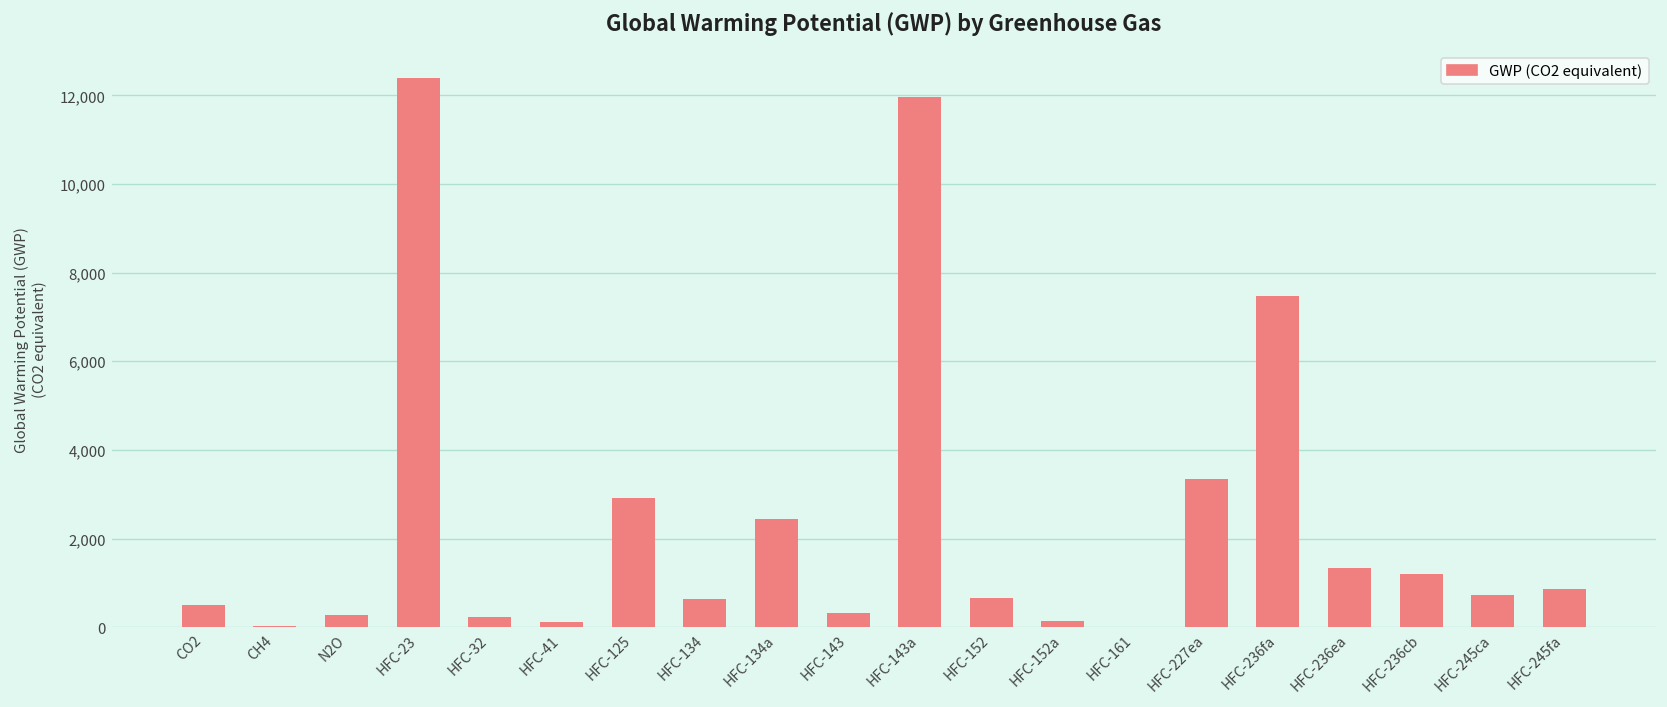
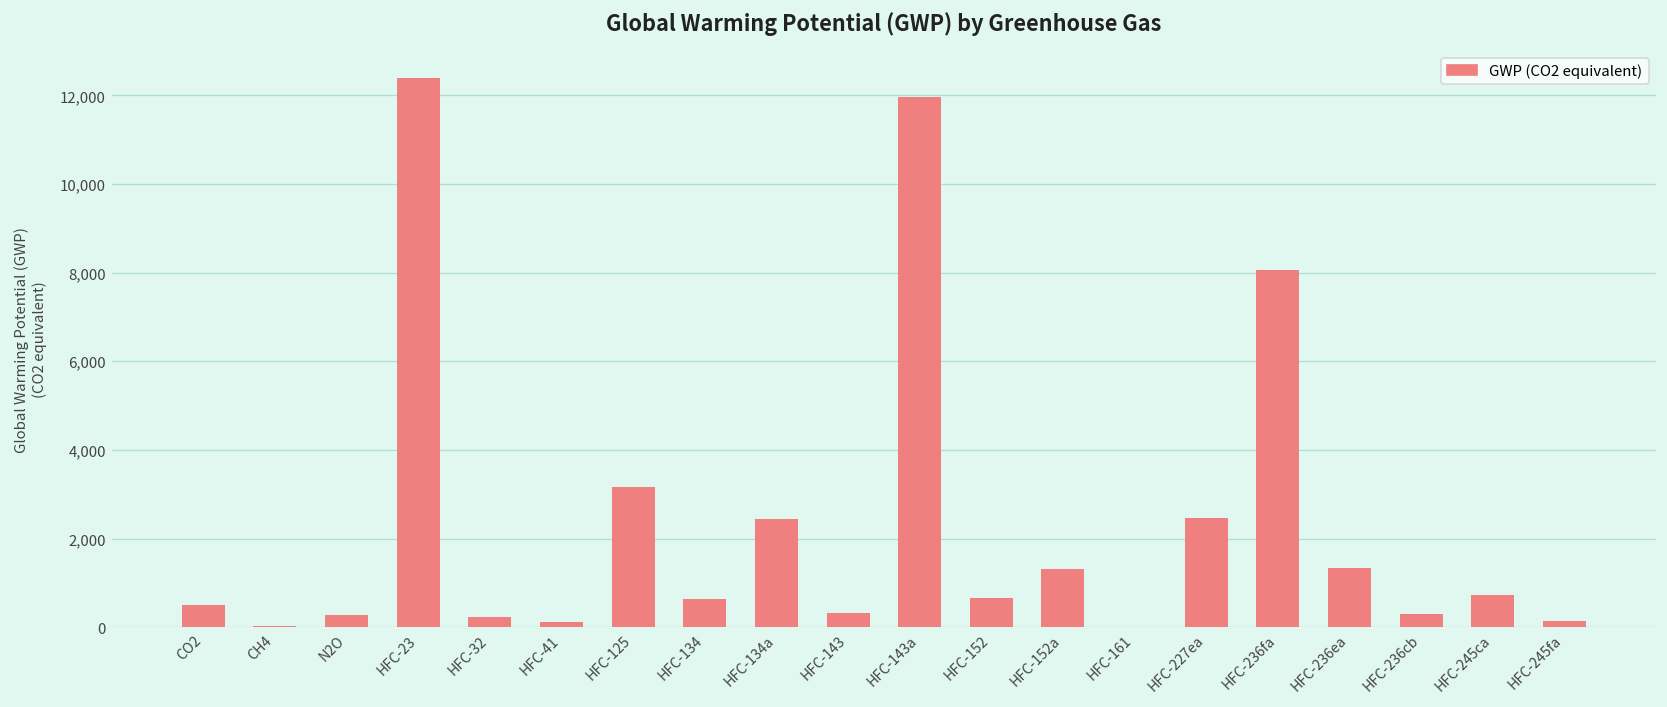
  {
    "CO2": "500",
    "N2O": "300",
    "HFC-23": "12,400",
    "HFC-32": "200",
    "HFC-41": "100",
-   "HFC-125": "2,900",
+   "HFC-125": "3,200",
    "HFC-134": "600",
    "HFC-134a": "2,400",
    "HFC-143": "300",
    "HFC-143a": "12,000",
    "HFC-152": "700",
-   "HFC-152a": "100",
-   "HFC-227ea": "3,400",
-   "HFC-236fa": "7,500",
+   "HFC-152a": "1,300",
+   "HFC-227ea": "2,500",
+   "HFC-236fa": "8,100",
    "HFC-236ea": "1,300",
-   "HFC-236cb": "1,200",
+   "HFC-236cb": "300",
    "HFC-245ca": "700",
-   "HFC-245fa": "900"
+   "HFC-245fa": "100"
  }
